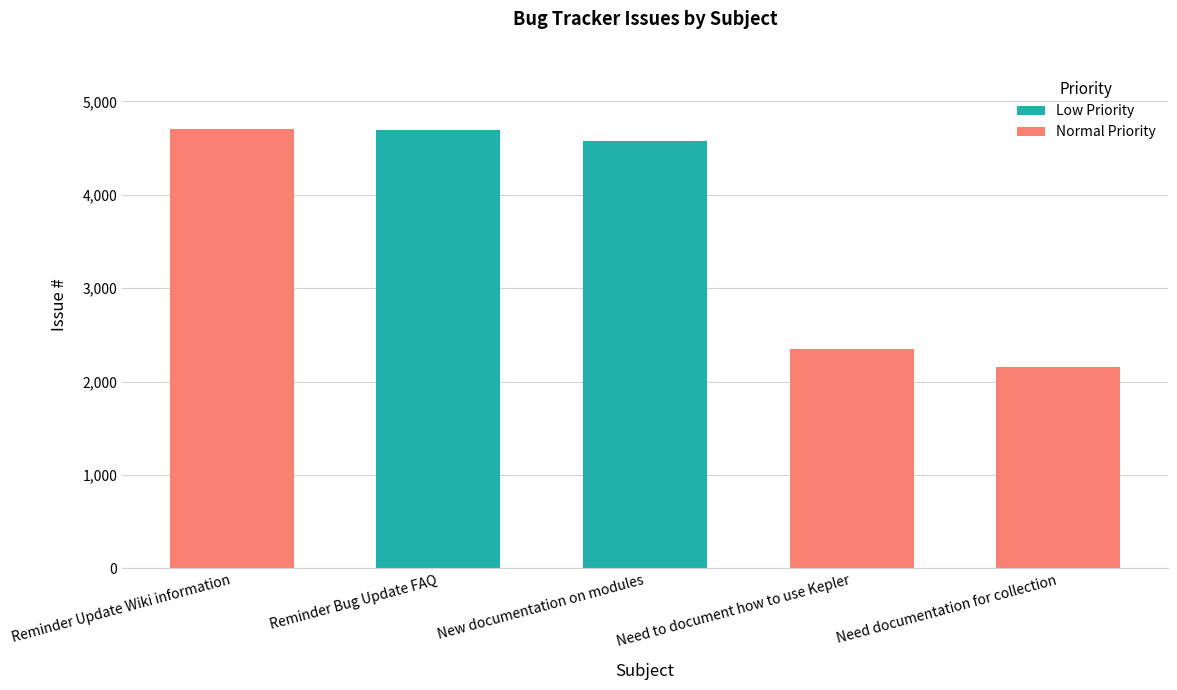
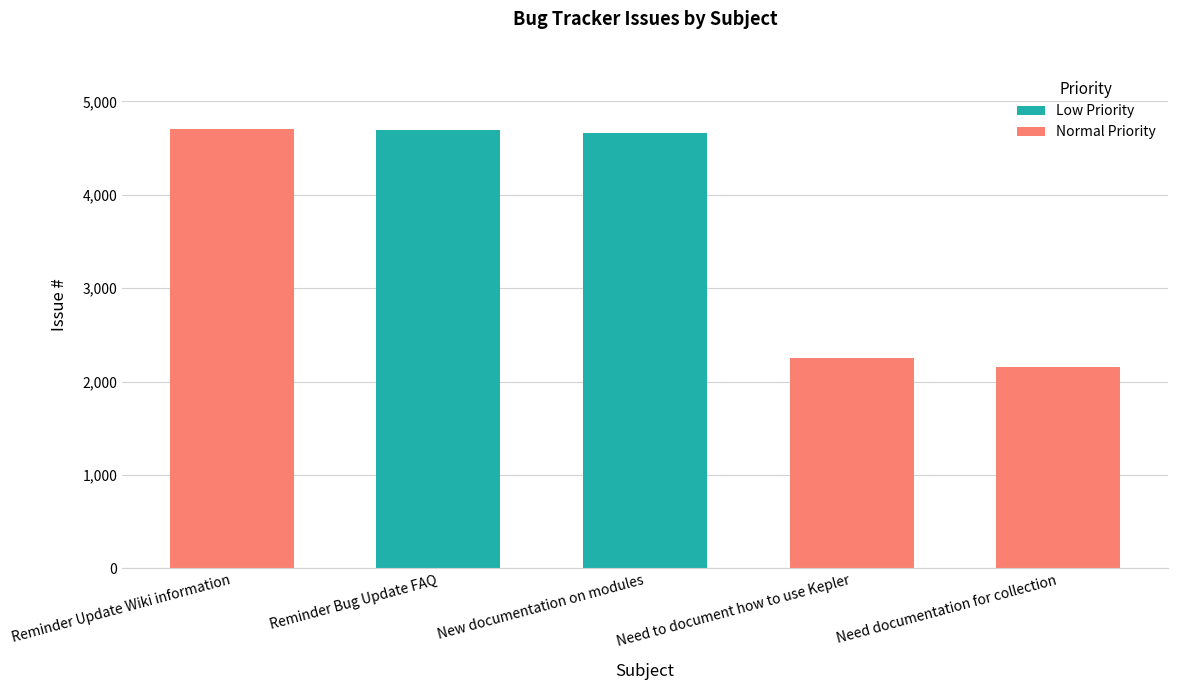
  {
    "Low Priority": {
      "Reminder Update Wiki information": "0",
      "Reminder Bug Update FAQ": "4,700",
-     "New documentation on modules": "4,600",
+     "New documentation on modules": "4,700",
      "Need to document how to use Kepler": "0",
      "Need documentation for collection": "0"
    },
    "Normal Priority": {
      "Reminder Update Wiki information": "4,700",
      "Reminder Bug Update FAQ": "0",
      "New documentation on modules": "0",
-     "Need to document how to use Kepler": "2,350",
+     "Need to document how to use Kepler": "2,250",
      "Need documentation for collection": "2,200"
    }
  }
